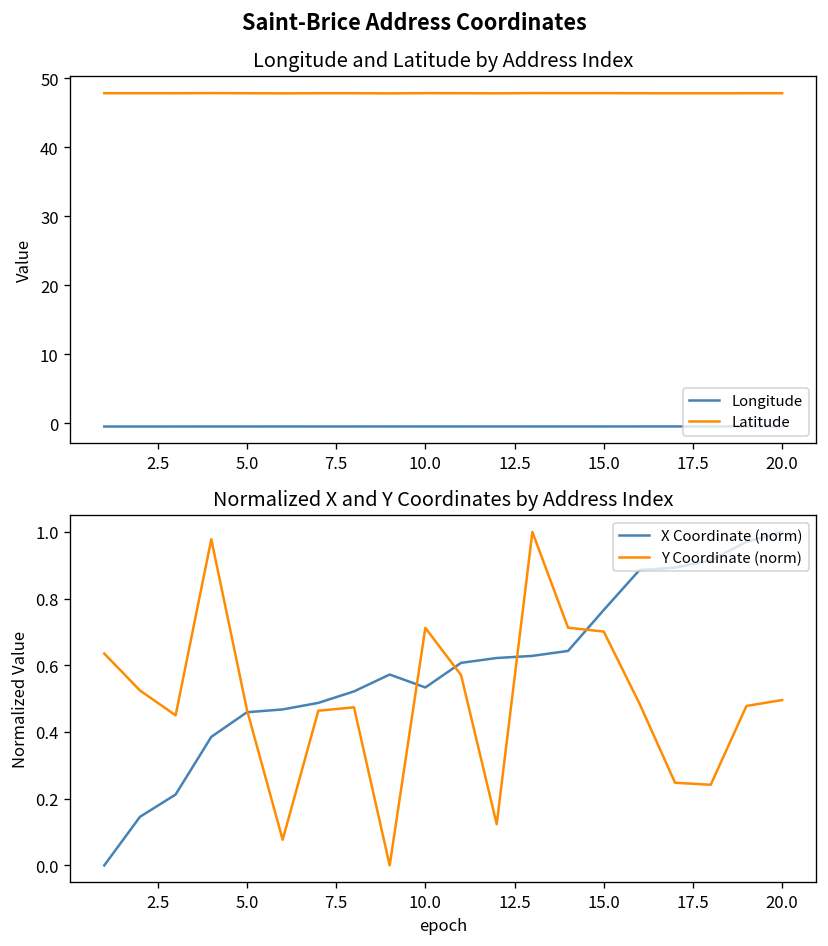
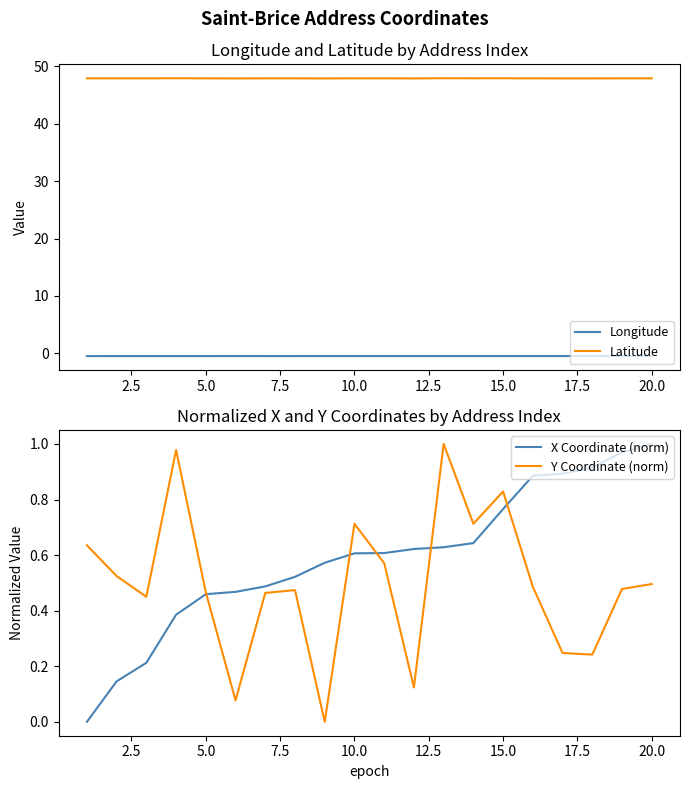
  {
    "Longitude and Latitude by Address Index": {
      "Longitude": {
        "5.0": 0,
        "10.0": 0,
        "15.0": 0
      },
      "Latitude": {
        "5.0": 48,
        "10.0": 48,
        "15.0": 48,
        "20.0": 48
      }
    },
    "Normalized X and Y Coordinates by Address Index": {
      "X Coordinate (norm)": {
-       "10.0": 0.53,
+       "10.0": 0.61,
        "15.0": 0.77
      },
      "Y Coordinate (norm)": {
        "10.0": 0.71,
-       "15.0": 0.70,
+       "15.0": 0.83,
        "20.0": 0.50
      }
    }
  }
